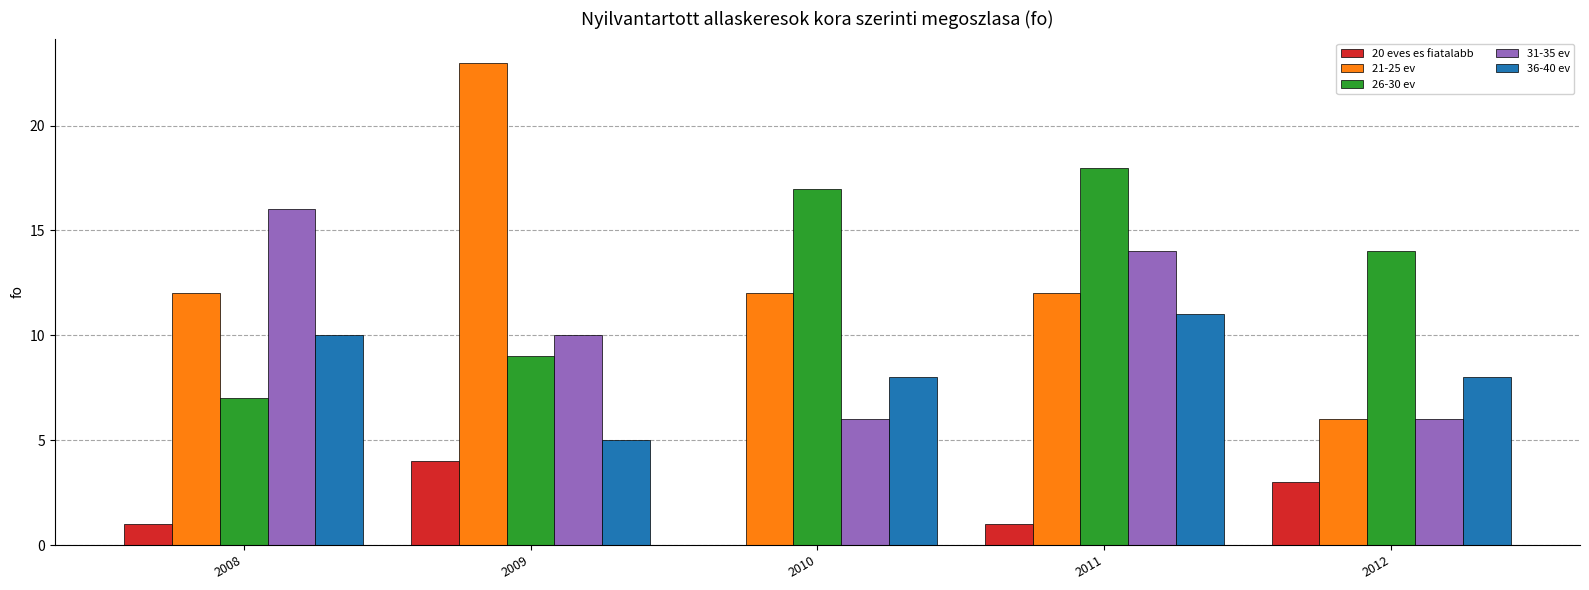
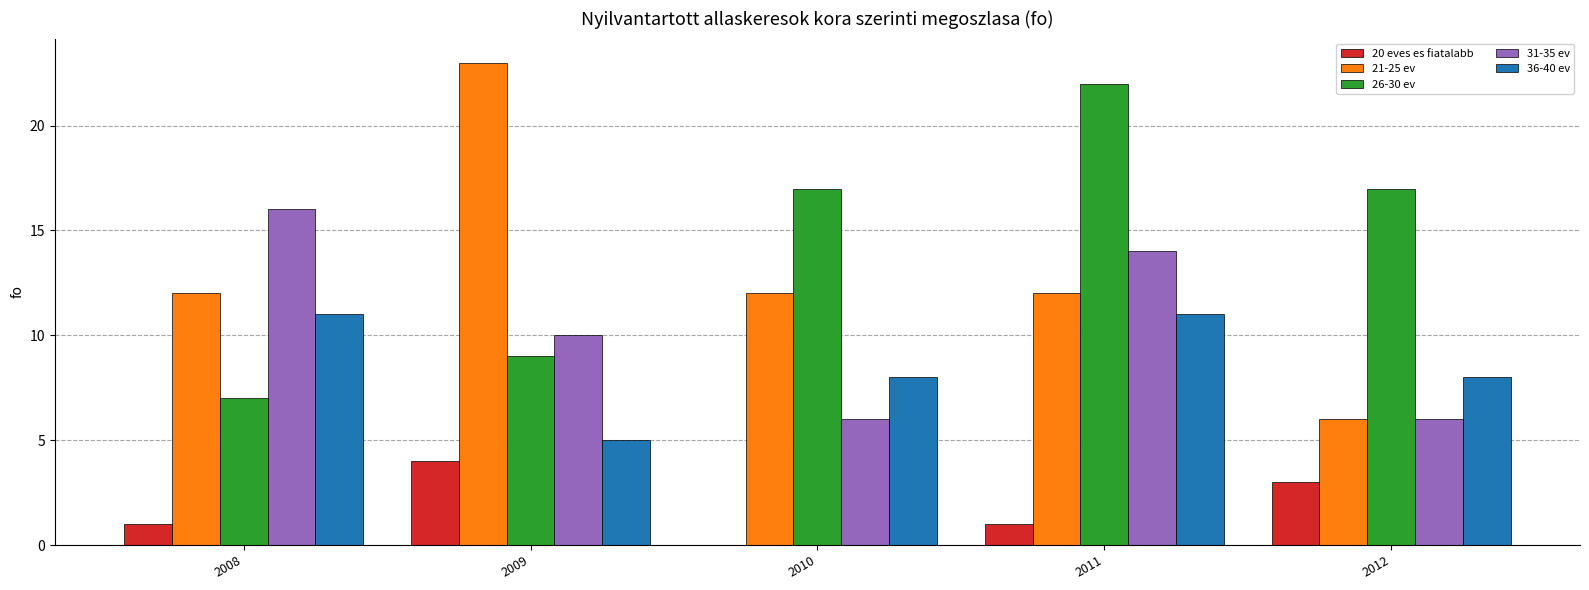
  {
    "20 eves es fiatalabb": {
      "2008": 1,
      "2009": 4,
      "2010": 0,
      "2011": 1,
      "2012": 3
    },
    "21-25 ev": {
      "2008": 12,
      "2009": 23,
      "2010": 12,
      "2011": 12,
      "2012": 6
    },
    "26-30 ev": {
      "2008": 7,
      "2009": 9,
      "2010": 17,
-     "2011": 18,
-     "2012": 14
+     "2011": 22,
+     "2012": 17
    },
    "31-35 ev": {
      "2008": 16,
      "2009": 10,
      "2010": 6,
      "2011": 14,
      "2012": 6
    },
    "36-40 ev": {
-     "2008": 10,
+     "2008": 11,
      "2009": 5,
      "2010": 8,
      "2011": 11,
      "2012": 8
    }
  }
